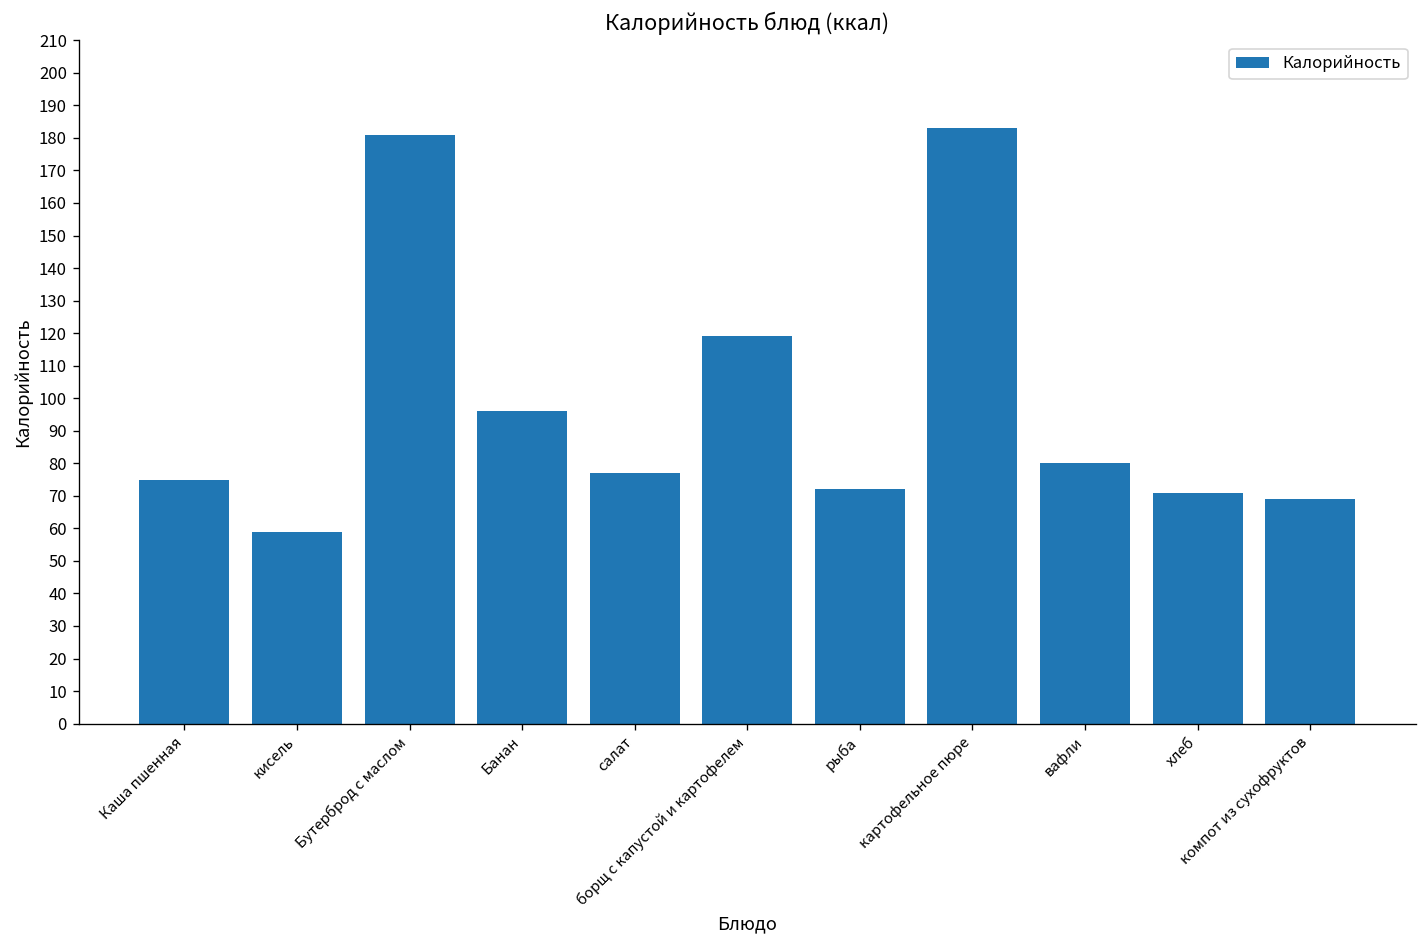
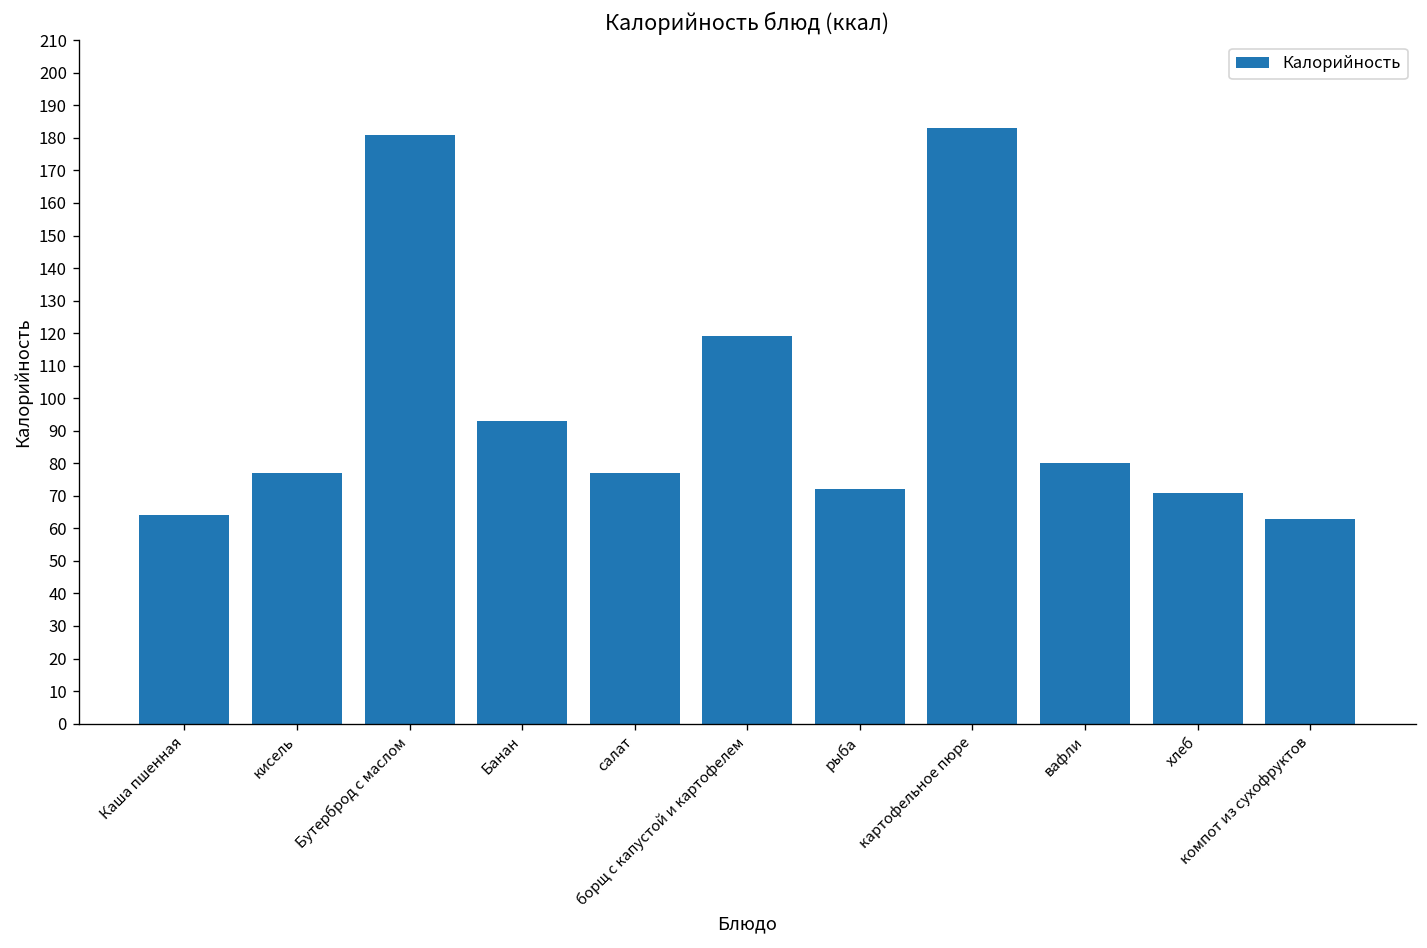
  {
-   "Каша пшенная": 75,
-   "кисель": 59,
+   "Каша пшенная": 64,
+   "кисель": 77,
    "Бутерброд с маслом": 181,
-   "Банан": 96,
+   "Банан": 93,
    "салат": 77,
    "борщ с капустой и картофелем": 119,
    "рыба": 72,
    "картофельное пюре": 183,
    "вафли": 80,
    "хлеб": 71,
-   "компот из сухофруктов": 69
+   "компот из сухофруктов": 63
  }
